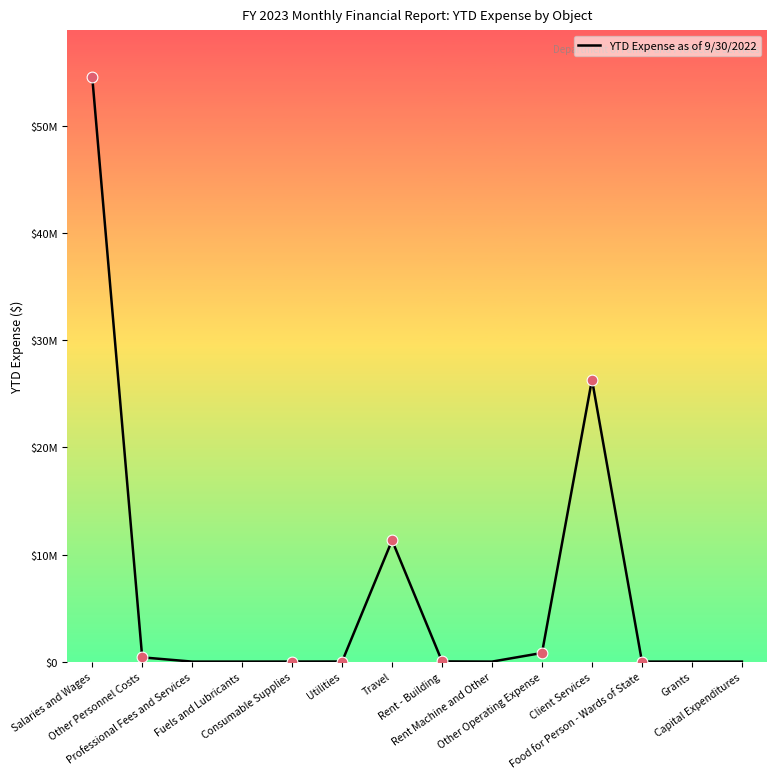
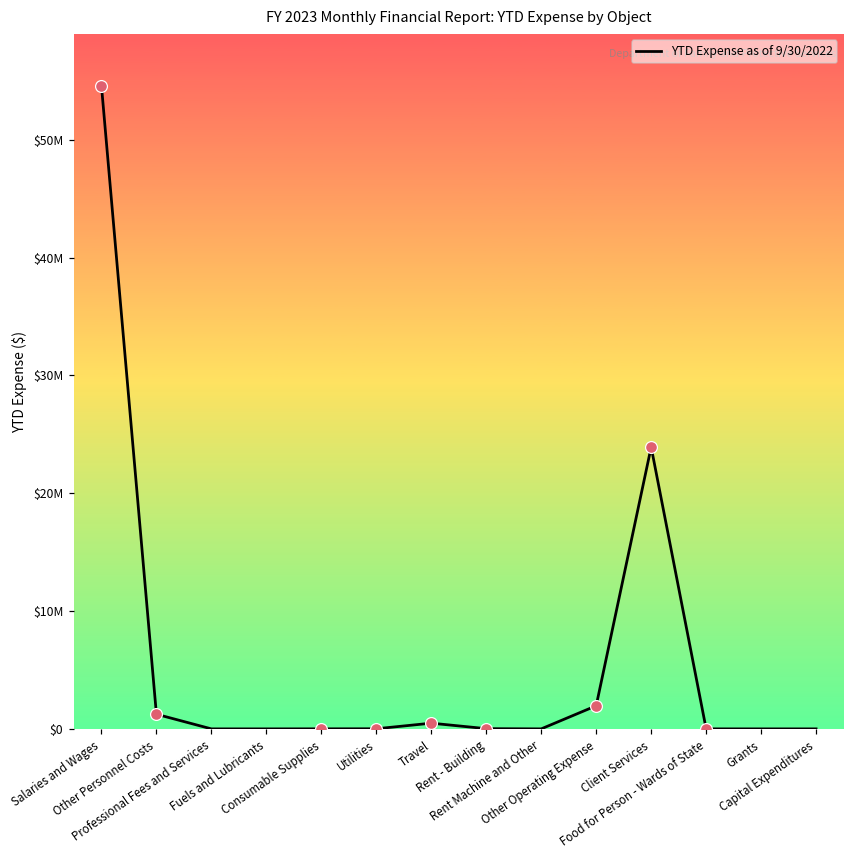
  {
    "YTD Expense as of 9/30/2022": {
-     "Other Personnel Costs": "$400000",
+     "Other Personnel Costs": "$1200000",
      "Professional Fees and Services": "$0",
      "Fuels and Lubricants": "$0",
-     "Travel": "$11300000",
+     "Travel": "$500000",
      "Rent Machine and Other": "$0",
-     "Other Operating Expense": "$800000",
-     "Client Services": "$26300000",
+     "Other Operating Expense": "$2000000",
+     "Client Services": "$23900000",
      "Grants": "$0",
      "Capital Expenditures": "$0"
    }
  }
